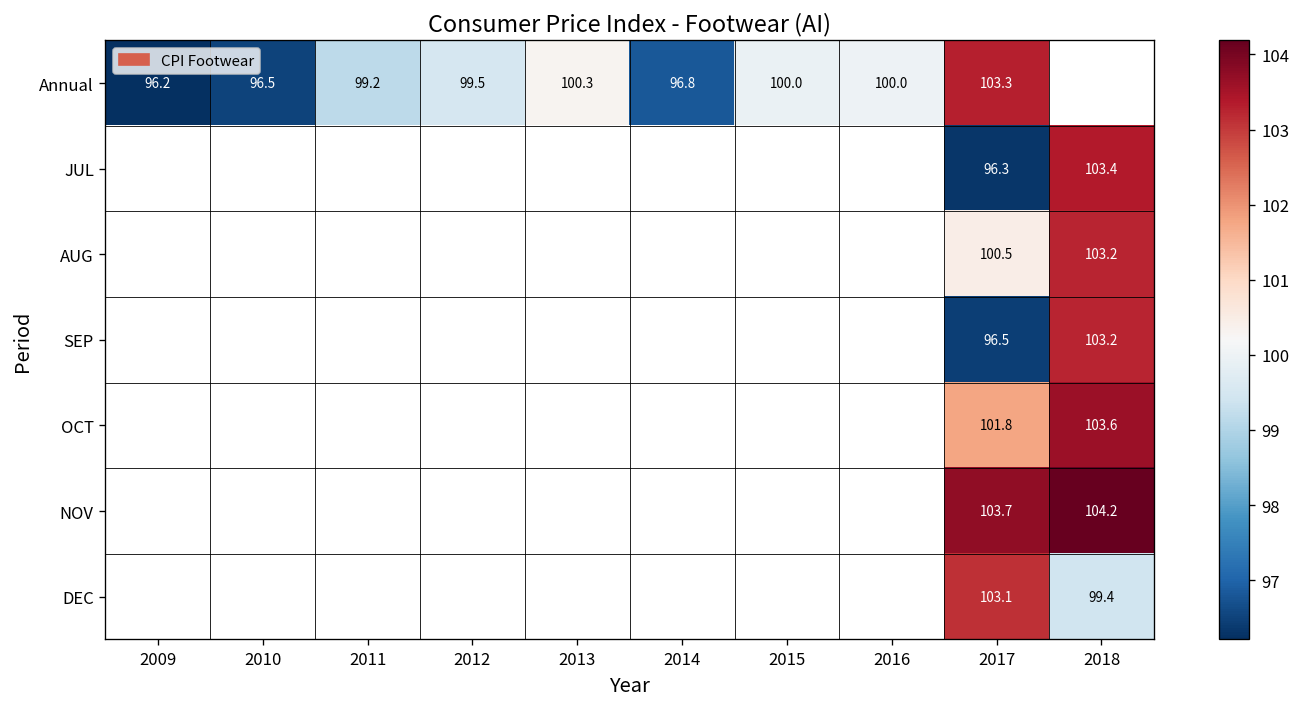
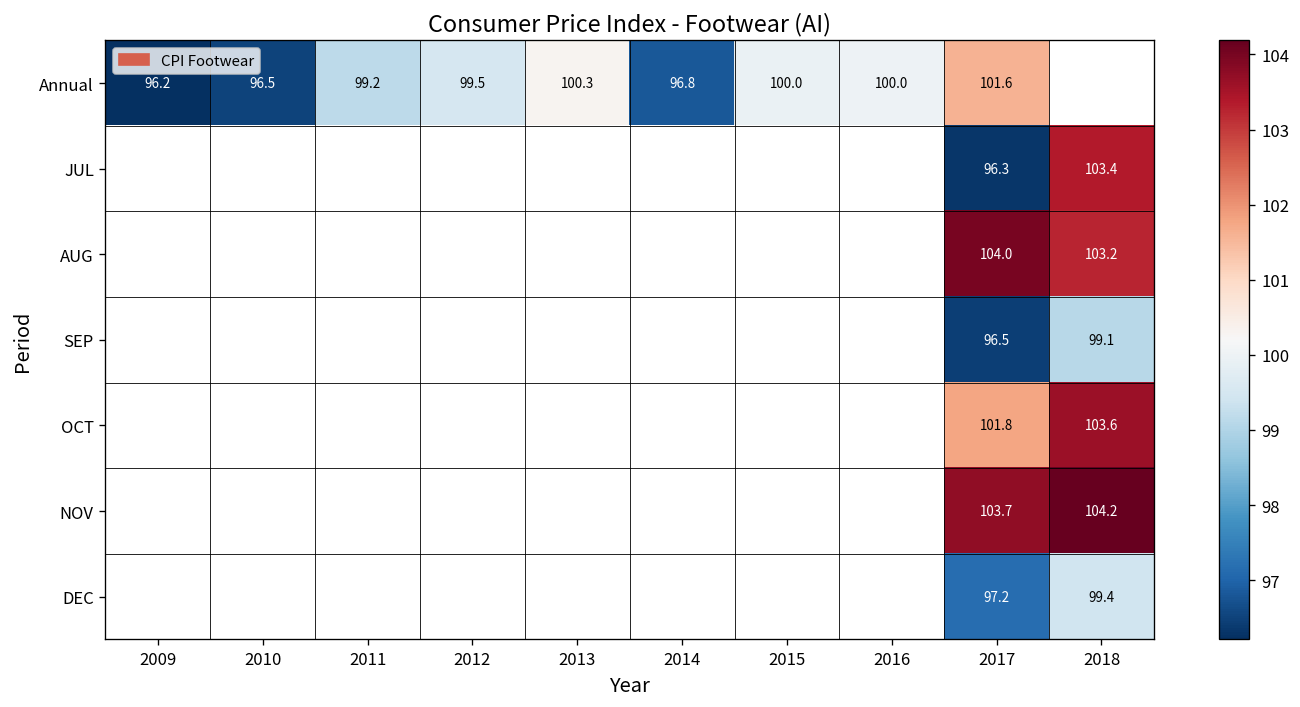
  {
    "Annual": {
      "2009": 96.2,
      "2010": 96.5,
      "2011": 99.2,
      "2012": 99.5,
      "2013": 100.3,
      "2014": 96.8,
      "2015": 100.0,
      "2016": 100.0,
-     "2017": 103.3
+     "2017": 101.6
    },
    "JUL": {
      "2017": 96.3,
      "2018": 103.4
    },
    "AUG": {
-     "2017": 100.5,
+     "2017": 104.0,
      "2018": 103.2
    },
    "SEP": {
      "2017": 96.5,
-     "2018": 103.2
+     "2018": 99.1
    },
    "OCT": {
      "2017": 101.8,
      "2018": 103.6
    },
    "NOV": {
      "2017": 103.7,
      "2018": 104.2
    },
    "DEC": {
-     "2017": 103.1,
+     "2017": 97.2,
      "2018": 99.4
    }
  }
